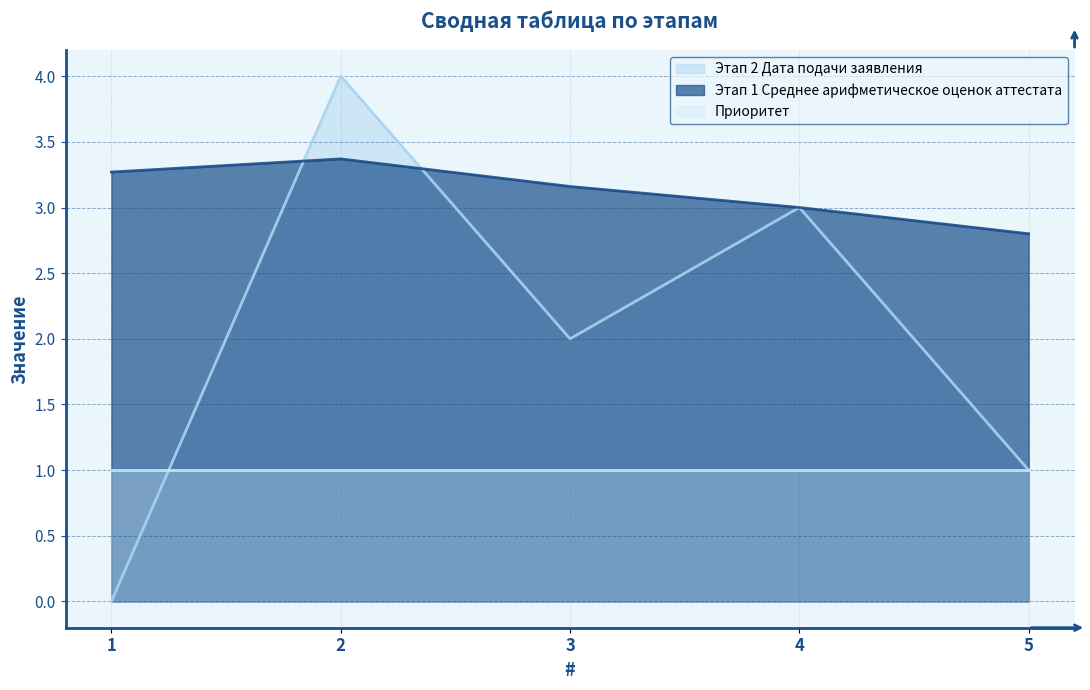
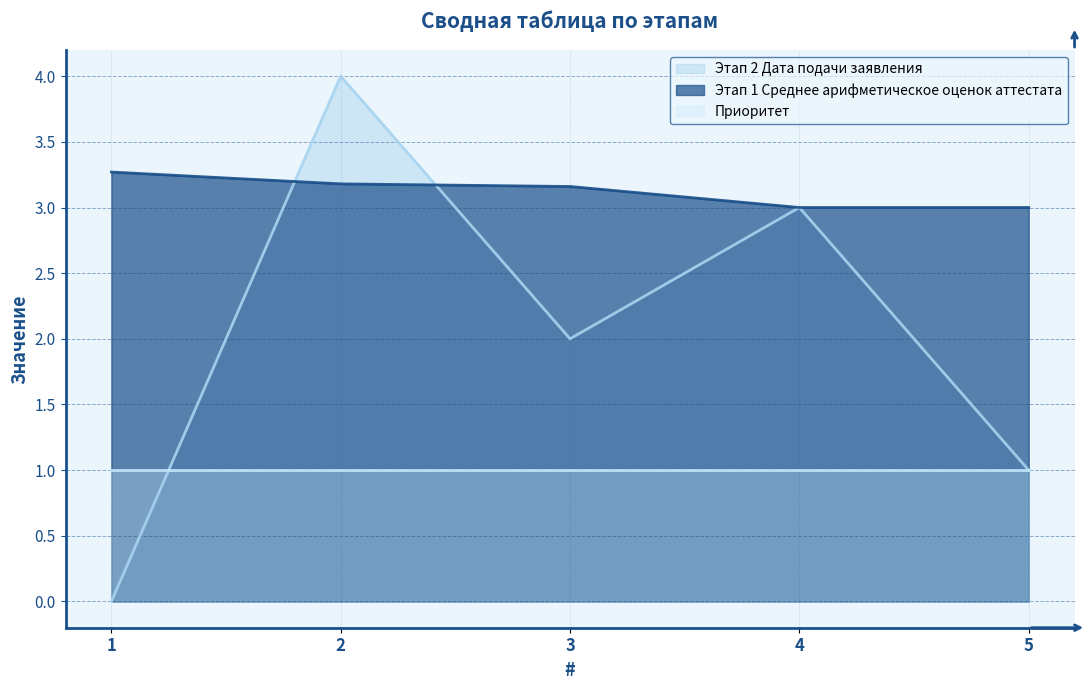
  {
    "Этап 1 Среднее арифметическое оценок аттестата": {
      "1": 3.27,
-     "2": 3.37,
+     "2": 3.18,
      "3": 3.16,
-     "5": 2.8
+     "5": 3.0
    }
  }
